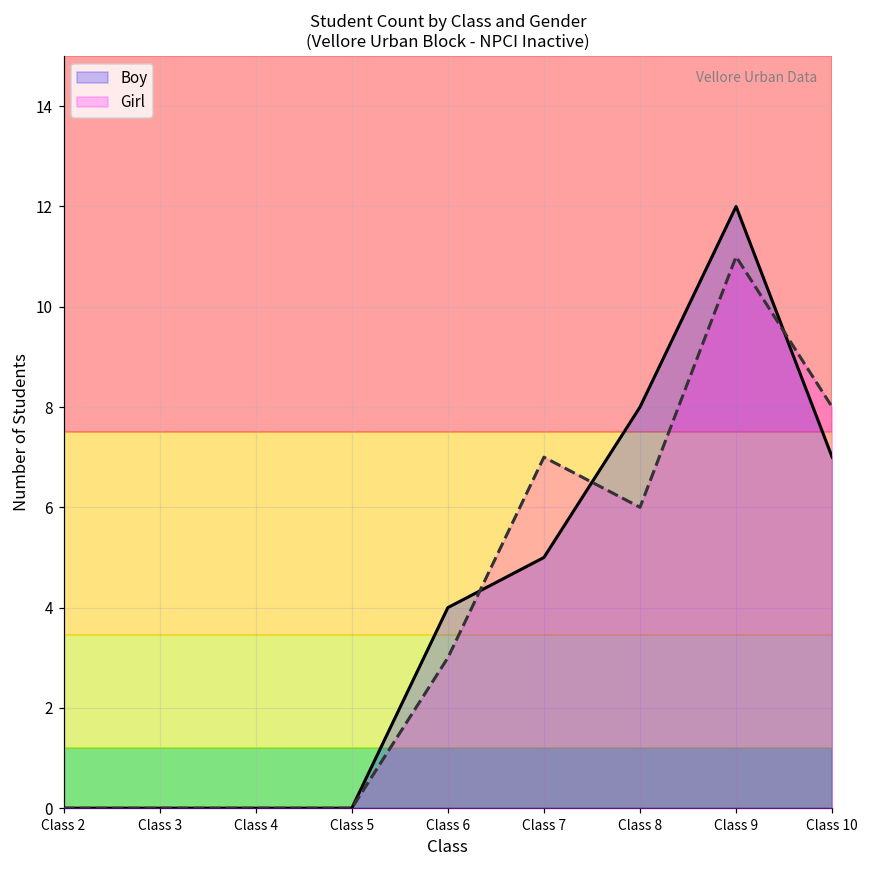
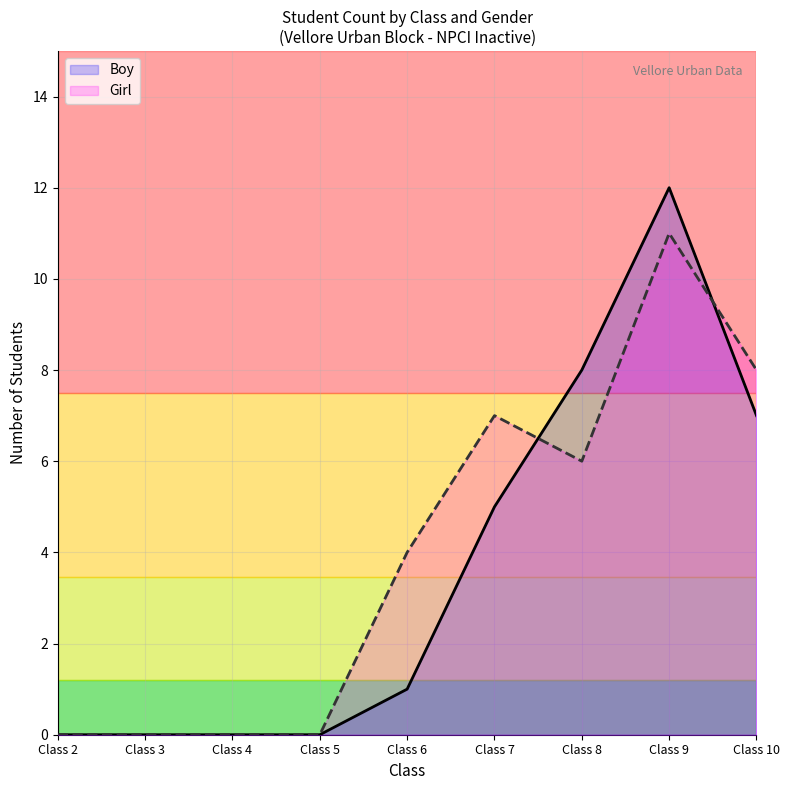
  {
    "Boy": {
-     "Class 6": 4,
+     "Class 6": 1,
      "Class 7": 5,
      "Class 8": 8,
      "Class 9": 12,
      "Class 10": 7
    },
    "Girl": {
-     "Class 6": 3,
+     "Class 6": 4,
      "Class 7": 7,
      "Class 8": 6,
      "Class 9": 11,
      "Class 10": 8
    }
  }
